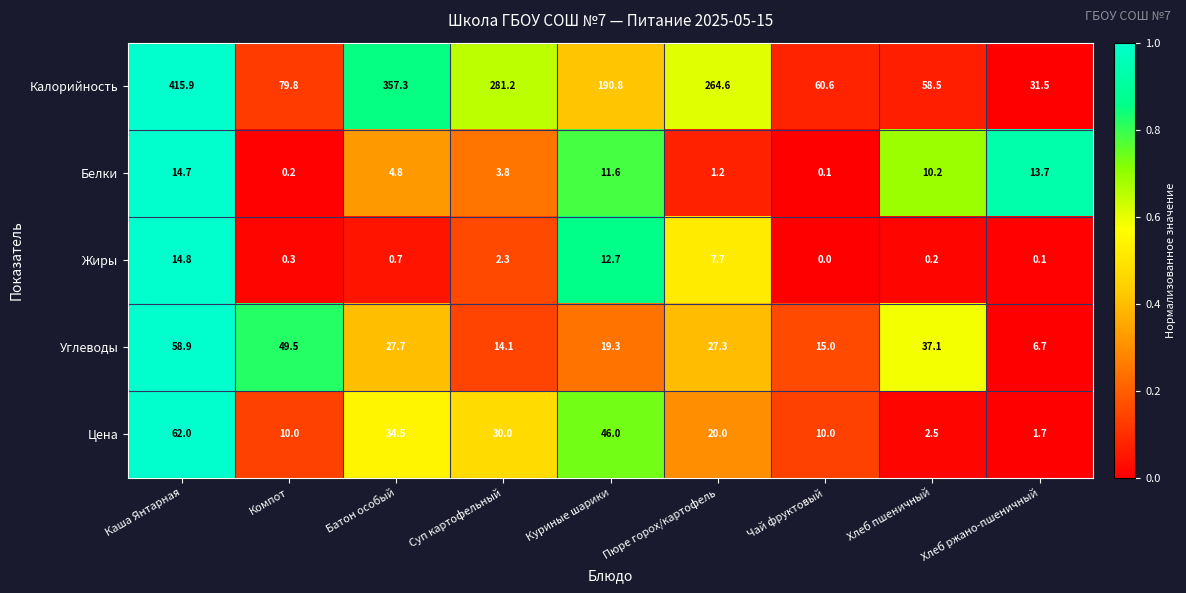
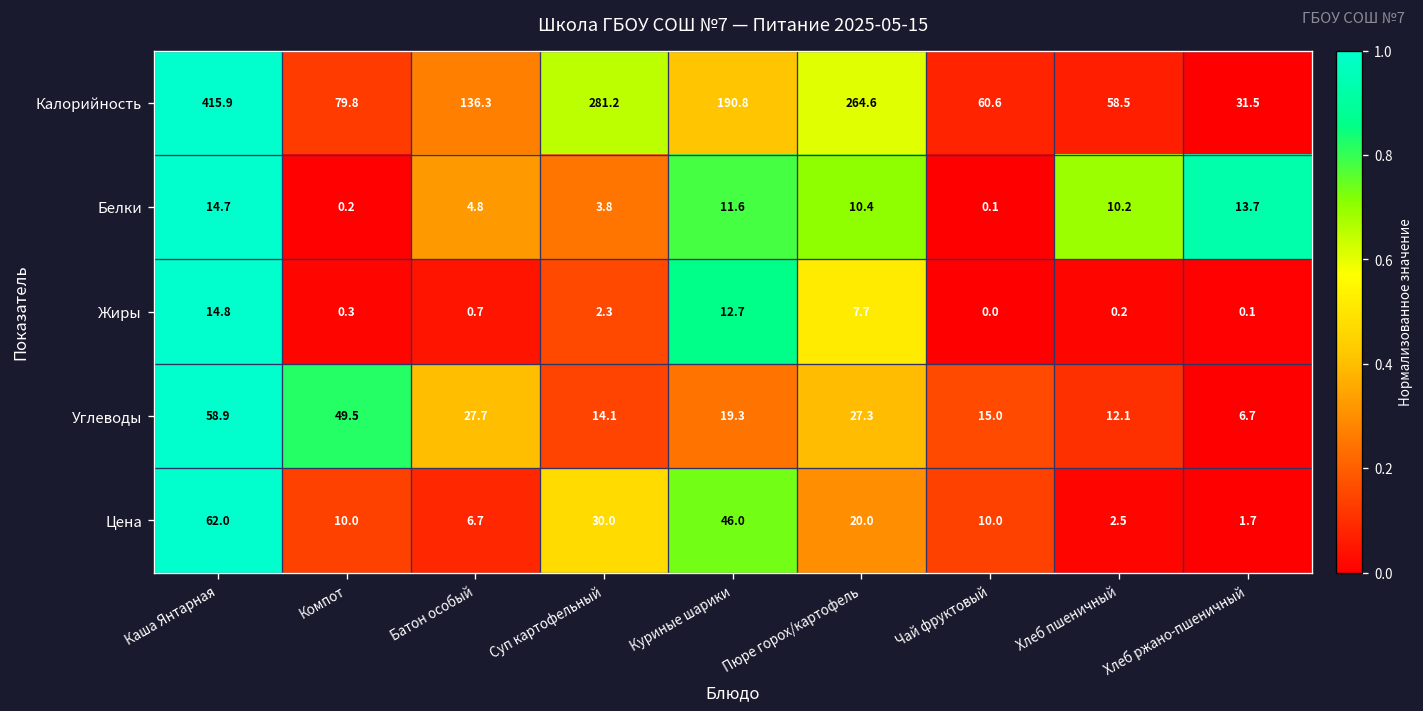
  {
    "Калорийность": {
      "Каша Янтарная": 415.9,
      "Компот": 79.8,
-     "Батон особый": 357.3,
+     "Батон особый": 136.3,
      "Суп картофельный": 281.2,
      "Куриные шарики": 190.8,
      "Пюре горох/картофель": 264.6,
      "Чай фруктовый": 60.6,
      "Хлеб пшеничный": 58.5,
      "Хлеб ржано-пшеничный": 31.5
    },
    "Белки": {
      "Каша Янтарная": 14.7,
      "Компот": 0.2,
      "Батон особый": 4.8,
      "Суп картофельный": 3.8,
      "Куриные шарики": 11.6,
-     "Пюре горох/картофель": 1.2,
+     "Пюре горох/картофель": 10.4,
      "Чай фруктовый": 0.1,
      "Хлеб пшеничный": 10.2,
      "Хлеб ржано-пшеничный": 13.7
    },
    "Жиры": {
      "Каша Янтарная": 14.8,
      "Компот": 0.3,
      "Батон особый": 0.7,
      "Суп картофельный": 2.3,
      "Куриные шарики": 12.7,
      "Пюре горох/картофель": 7.7,
      "Чай фруктовый": 0.0,
      "Хлеб пшеничный": 0.2,
      "Хлеб ржано-пшеничный": 0.1
    },
    "Углеводы": {
      "Каша Янтарная": 58.9,
      "Компот": 49.5,
      "Батон особый": 27.7,
      "Суп картофельный": 14.1,
      "Куриные шарики": 19.3,
      "Пюре горох/картофель": 27.3,
      "Чай фруктовый": 15.0,
-     "Хлеб пшеничный": 37.1,
+     "Хлеб пшеничный": 12.1,
      "Хлеб ржано-пшеничный": 6.7
    },
    "Цена": {
      "Каша Янтарная": 62.0,
      "Компот": 10.0,
-     "Батон особый": 34.5,
+     "Батон особый": 6.7,
      "Суп картофельный": 30.0,
      "Куриные шарики": 46.0,
      "Пюре горох/картофель": 20.0,
      "Чай фруктовый": 10.0,
      "Хлеб пшеничный": 2.5,
      "Хлеб ржано-пшеничный": 1.7
    }
  }
